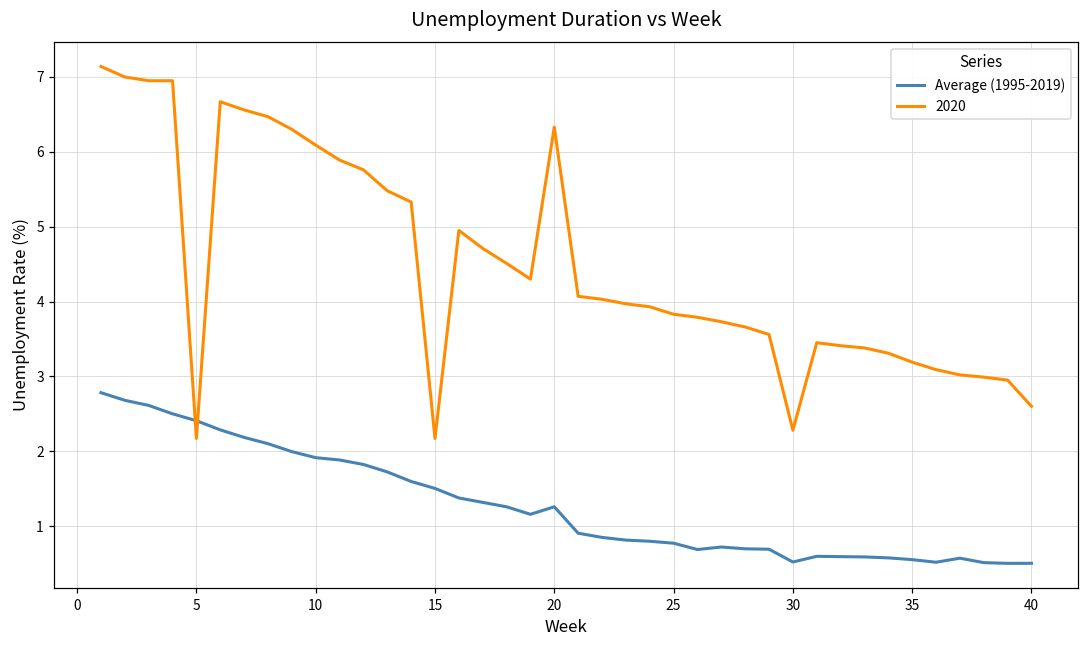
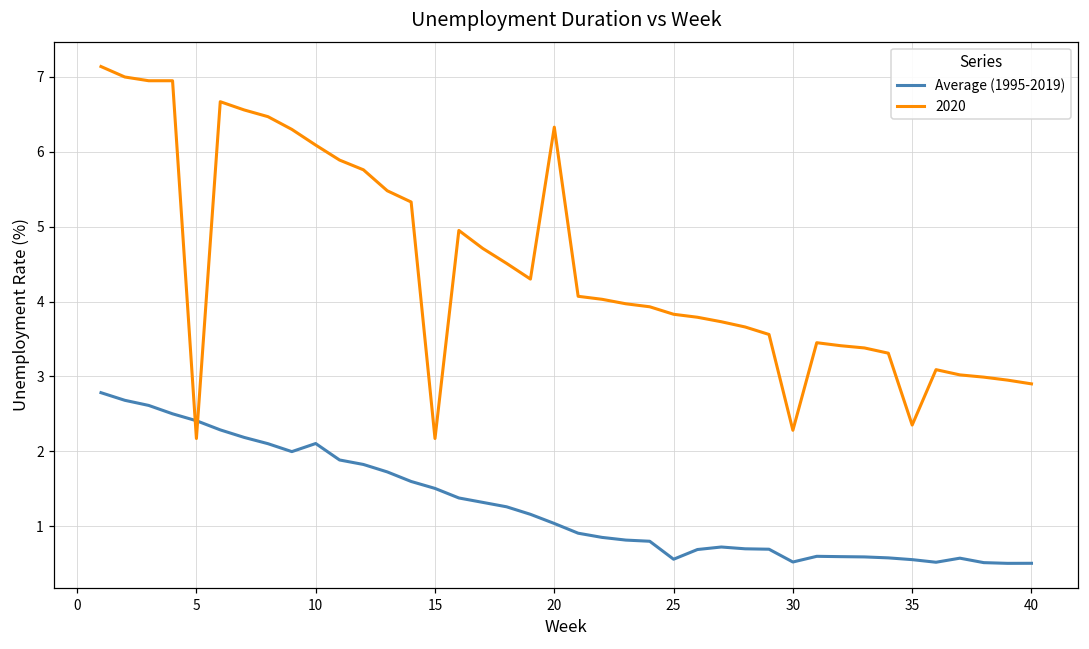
  {
    "Average (1995-2019)": {
      "5": 2.4,
-     "10": 1.9,
+     "10": 2.1,
      "15": 1.5,
-     "20": 1.3,
-     "25": 0.8,
+     "20": 1.0,
+     "25": 0.6,
      "30": 0.5,
      "35": 0.6,
      "40": 0.5
    },
    "2020": {
      "5": 2.2,
      "10": 6.1,
      "15": 2.2,
      "20": 6.3,
      "25": 3.8,
      "30": 2.3,
-     "35": 3.2,
-     "40": 2.6
+     "35": 2.4,
+     "40": 2.9
    }
  }
